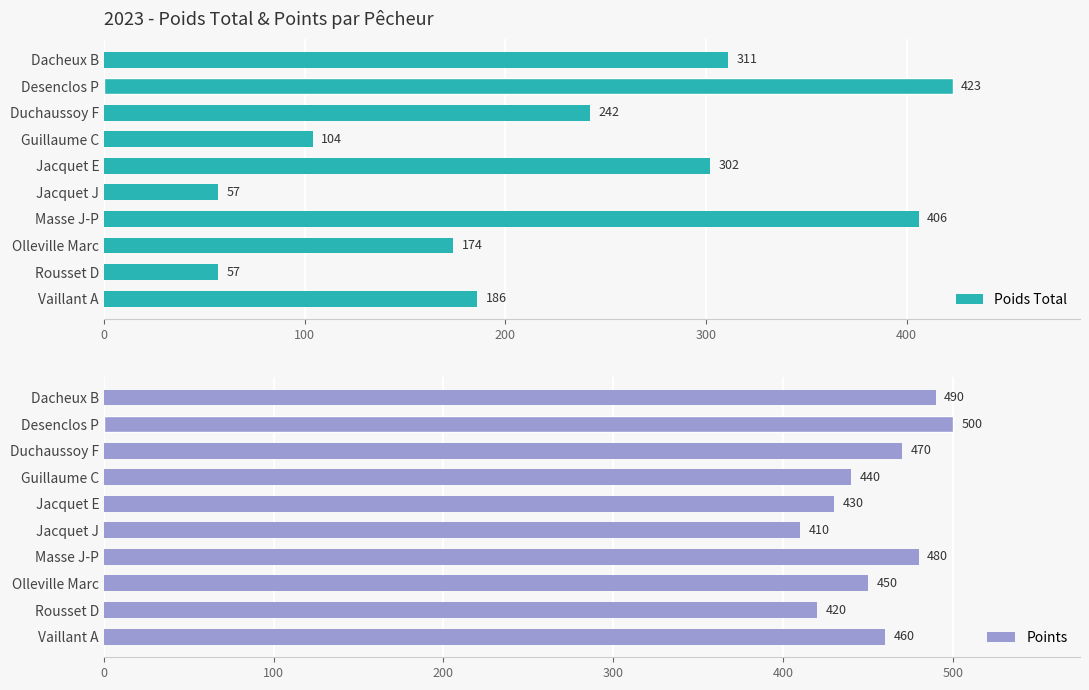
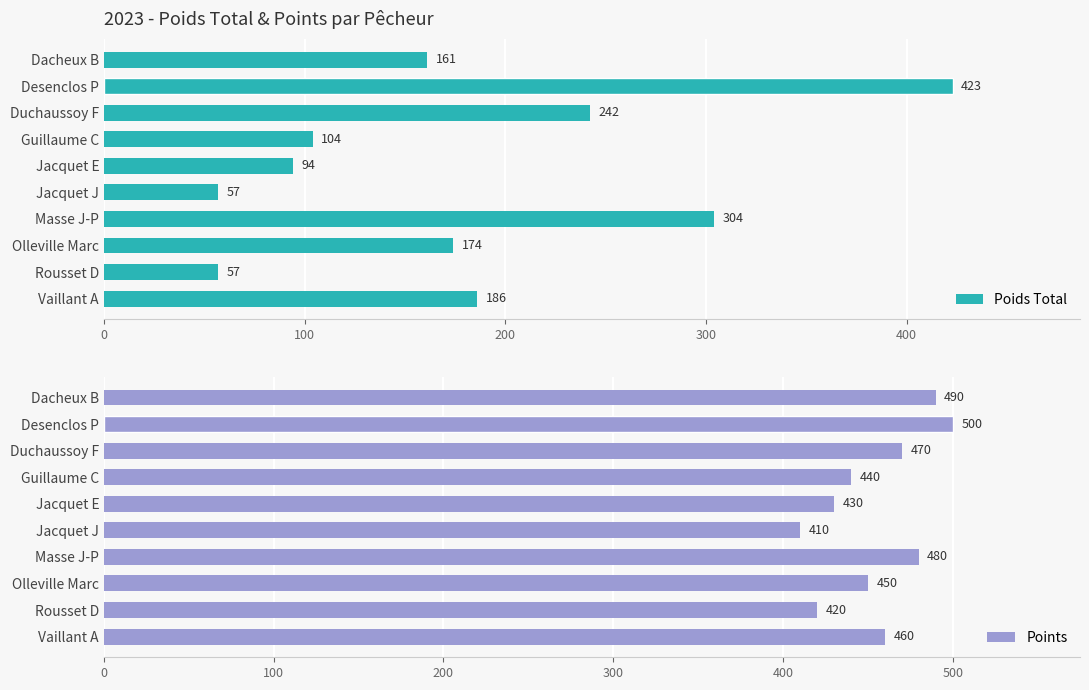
  {
    "2023 - Poids Total & Points par Pêcheur": {
-     "Dacheux B": 311,
+     "Dacheux B": 161,
      "Desenclos P": 423,
      "Duchaussoy F": 242,
      "Guillaume C": 104,
-     "Jacquet E": 302,
+     "Jacquet E": 94,
      "Jacquet J": 57,
-     "Masse J-P": 406,
+     "Masse J-P": 304,
      "Olleville Marc": 174,
      "Rousset D": 57,
      "Vaillant A": 186
    }
  }
